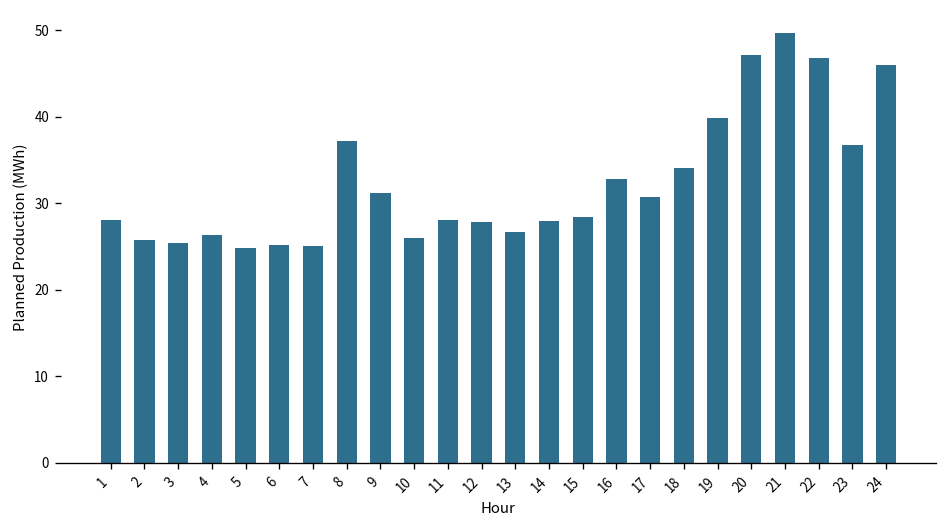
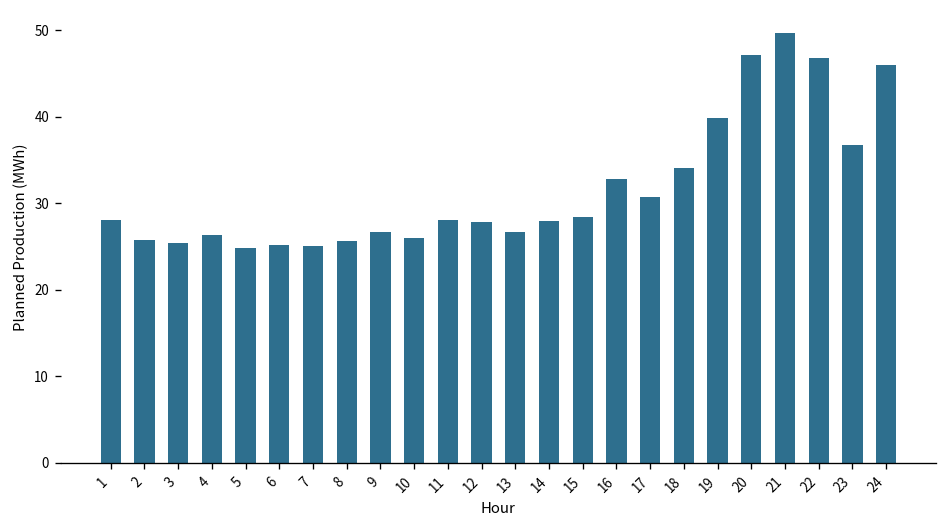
  {
    "1": 28,
    "2": 26,
    "3": 25,
    "4": 26,
    "5": 25,
    "6": 25,
    "7": 25,
-   "8": 37,
-   "9": 31,
+   "8": 26,
+   "9": 27,
    "10": 26,
    "11": 28,
    "12": 28,
    "13": 27,
    "14": 28,
    "15": 28,
    "16": 33,
    "17": 31,
    "18": 34,
    "19": 40,
    "20": 47,
    "21": 50,
    "22": 47,
    "23": 37,
    "24": 46
  }
